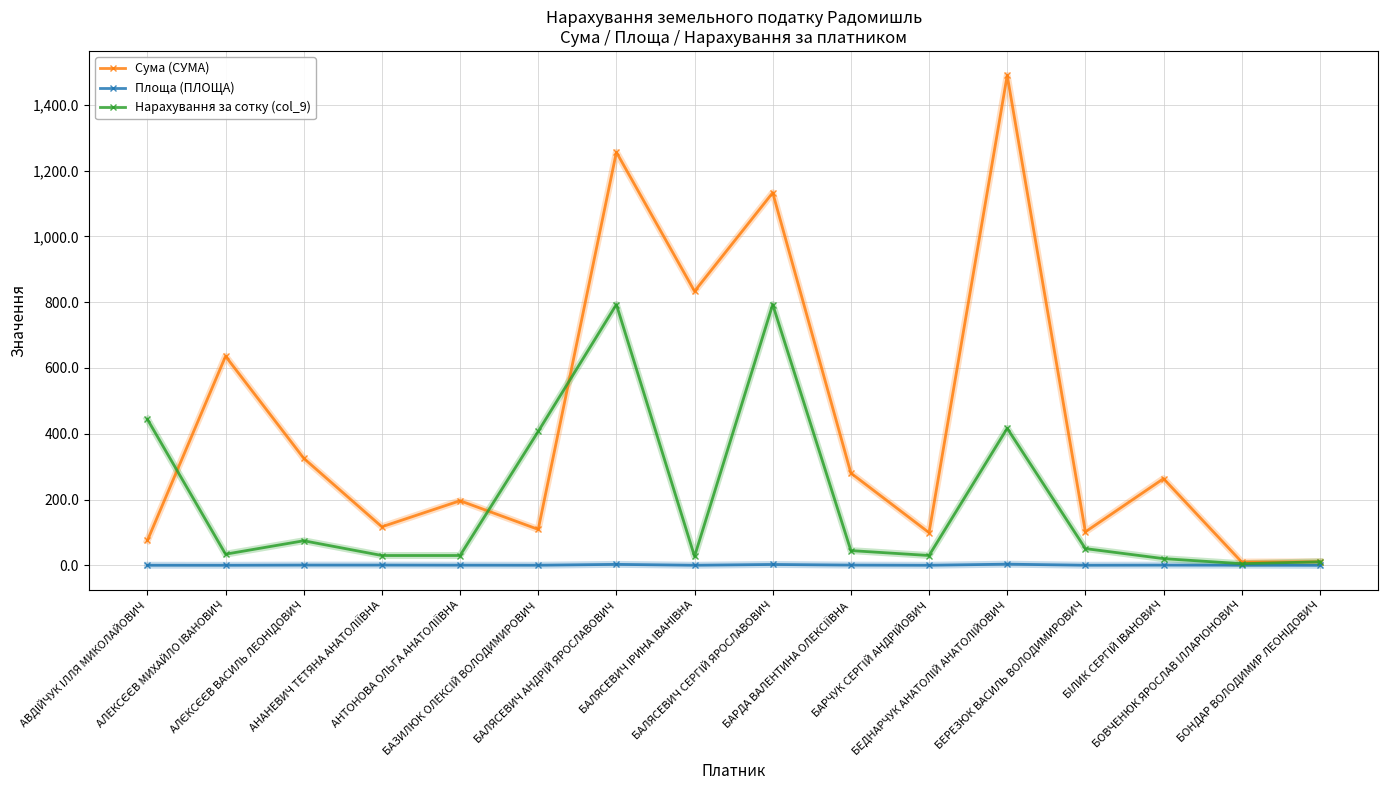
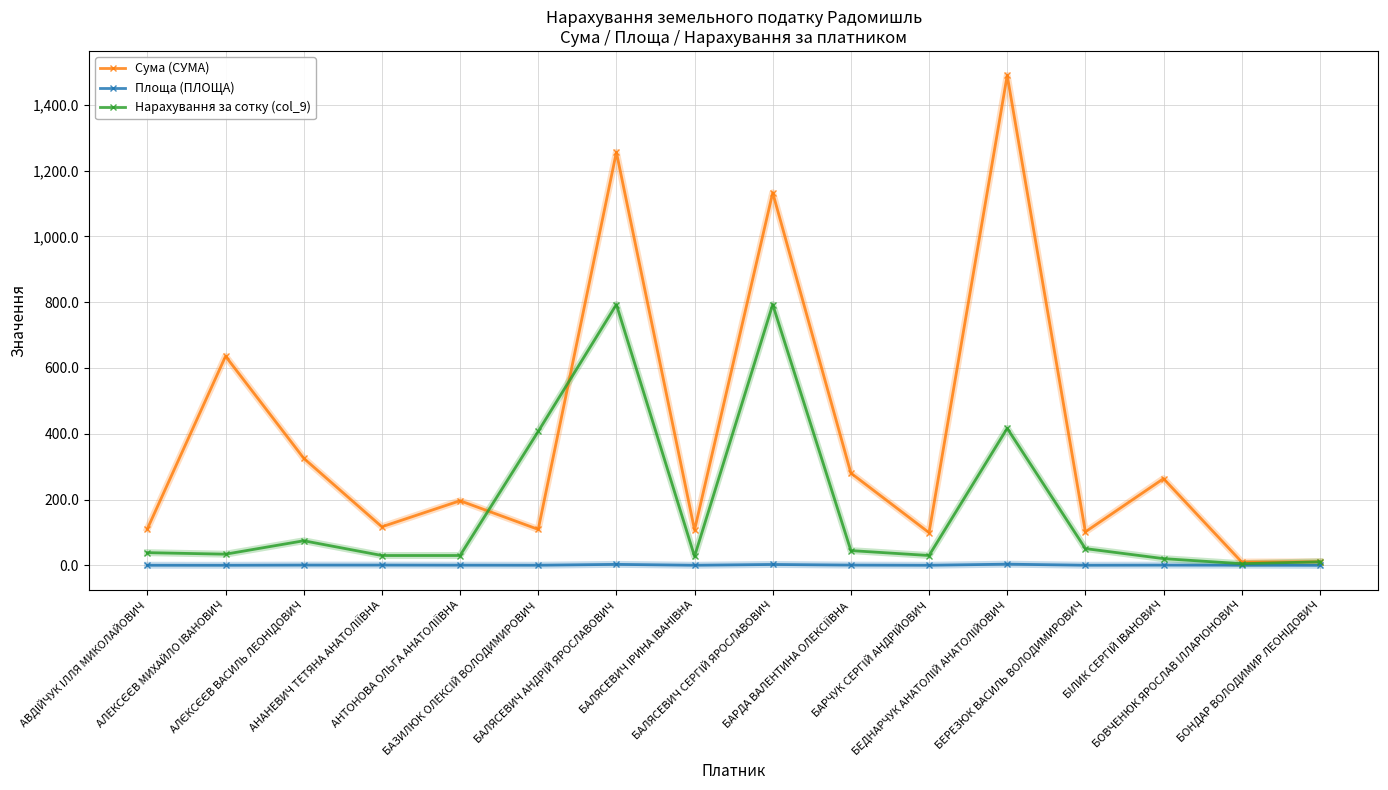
  {
    "Сума (СУМА)": {
-     "АВДІЙЧУК ІЛЛЯ МИКОЛАЙОВИЧ": "80",
+     "АВДІЙЧУК ІЛЛЯ МИКОЛАЙОВИЧ": "110",
      "АЛЕКСЄЄВ МИХАЙЛО ІВАНОВИЧ": "640",
      "АЛЄКСЄЄВ ВАСИЛЬ ЛЕОНІДОВИЧ": "330",
      "АНАНЕВИЧ ТЕТЯНА АНАТОЛІЇВНА": "120",
      "АНТОНОВА ОЛЬГА АНАТОЛІЇВНА": "200",
      "БАЗИЛЮК ОЛЕКСІЙ ВОЛОДИМИРОВИЧ": "110",
      "БАЛЯСЕВИЧ АНДРІЙ ЯРОСЛАВОВИЧ": "1,260",
-     "БАЛЯСЕВИЧ ІРИНА ІВАНІВНА": "830",
+     "БАЛЯСЕВИЧ ІРИНА ІВАНІВНА": "110",
      "БАЛЯСЕВИЧ СЕРГІЙ ЯРОСЛАВОВИЧ": "1,130",
      "БАРДА ВАЛЕНТИНА ОЛЕКСІЇВНА": "280",
      "БАРЧУК СЕРГІЙ АНДРІЙОВИЧ": "100",
      "БЕДНАРЧУК АНАТОЛІЙ АНАТОЛІЙОВИЧ": "1,490",
      "БЕРЕЗЮК ВАСИЛЬ ВОЛОДИМИРОВИЧ": "100",
      "БІЛИК СЕРГІЙ ІВАНОВИЧ": "260"
    },
    "Площа (ПЛОЩА)": {
      "АВДІЙЧУК ІЛЛЯ МИКОЛАЙОВИЧ": "0",
      "АЛЕКСЄЄВ МИХАЙЛО ІВАНОВИЧ": "0",
      "АЛЄКСЄЄВ ВАСИЛЬ ЛЕОНІДОВИЧ": "0",
      "АНАНЕВИЧ ТЕТЯНА АНАТОЛІЇВНА": "0",
      "АНТОНОВА ОЛЬГА АНАТОЛІЇВНА": "0",
      "БАЗИЛЮК ОЛЕКСІЙ ВОЛОДИМИРОВИЧ": "0",
      "БАЛЯСЕВИЧ АНДРІЙ ЯРОСЛАВОВИЧ": "0",
      "БАЛЯСЕВИЧ ІРИНА ІВАНІВНА": "0",
      "БАЛЯСЕВИЧ СЕРГІЙ ЯРОСЛАВОВИЧ": "0",
      "БАРДА ВАЛЕНТИНА ОЛЕКСІЇВНА": "0",
      "БАРЧУК СЕРГІЙ АНДРІЙОВИЧ": "0",
      "БЕДНАРЧУК АНАТОЛІЙ АНАТОЛІЙОВИЧ": "0",
      "БЕРЕЗЮК ВАСИЛЬ ВОЛОДИМИРОВИЧ": "0",
      "БІЛИК СЕРГІЙ ІВАНОВИЧ": "0",
      "БОНДАР ВОЛОДИМИР ЛЕОНІДОВИЧ": "0"
    },
    "Нарахування за сотку (col_9)": {
-     "АВДІЙЧУК ІЛЛЯ МИКОЛАЙОВИЧ": "440",
+     "АВДІЙЧУК ІЛЛЯ МИКОЛАЙОВИЧ": "40",
      "АЛЕКСЄЄВ МИХАЙЛО ІВАНОВИЧ": "30",
      "АЛЄКСЄЄВ ВАСИЛЬ ЛЕОНІДОВИЧ": "70",
      "АНАНЕВИЧ ТЕТЯНА АНАТОЛІЇВНА": "30",
      "АНТОНОВА ОЛЬГА АНАТОЛІЇВНА": "30",
      "БАЗИЛЮК ОЛЕКСІЙ ВОЛОДИМИРОВИЧ": "410",
      "БАЛЯСЕВИЧ АНДРІЙ ЯРОСЛАВОВИЧ": "790",
      "БАЛЯСЕВИЧ ІРИНА ІВАНІВНА": "30",
      "БАЛЯСЕВИЧ СЕРГІЙ ЯРОСЛАВОВИЧ": "790",
      "БАРДА ВАЛЕНТИНА ОЛЕКСІЇВНА": "40",
      "БАРЧУК СЕРГІЙ АНДРІЙОВИЧ": "30",
      "БЕДНАРЧУК АНАТОЛІЙ АНАТОЛІЙОВИЧ": "420",
      "БЕРЕЗЮК ВАСИЛЬ ВОЛОДИМИРОВИЧ": "50",
      "БІЛИК СЕРГІЙ ІВАНОВИЧ": "20"
    }
  }
